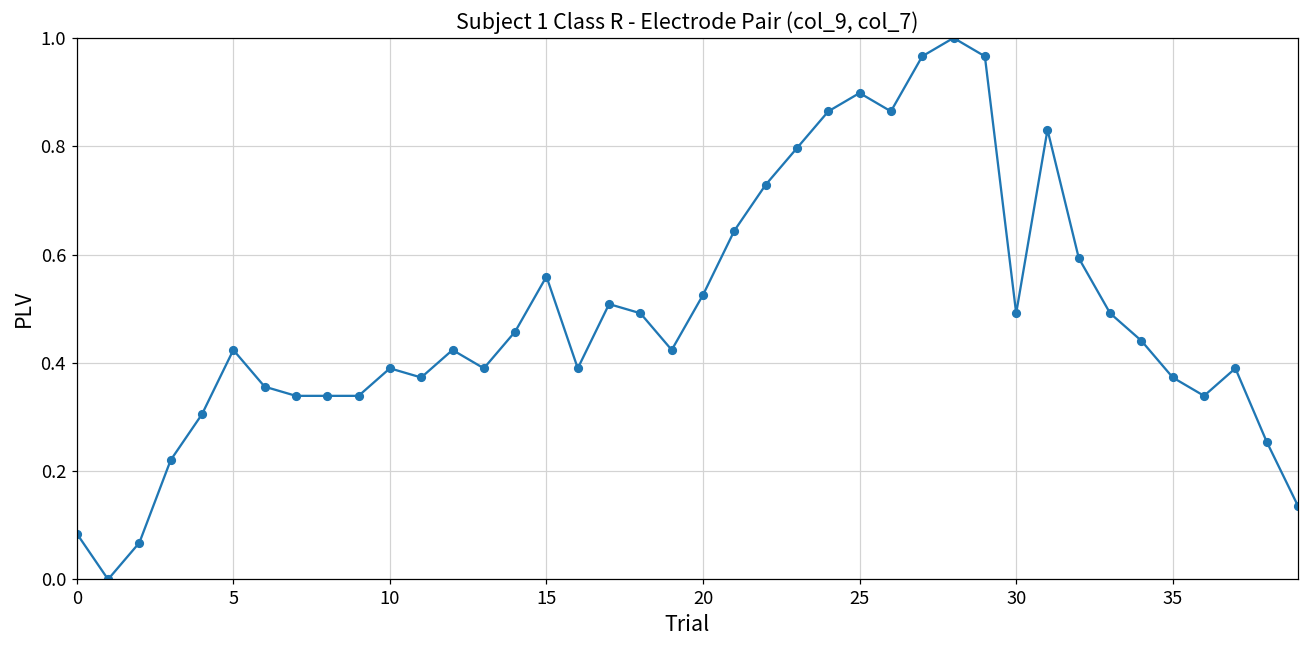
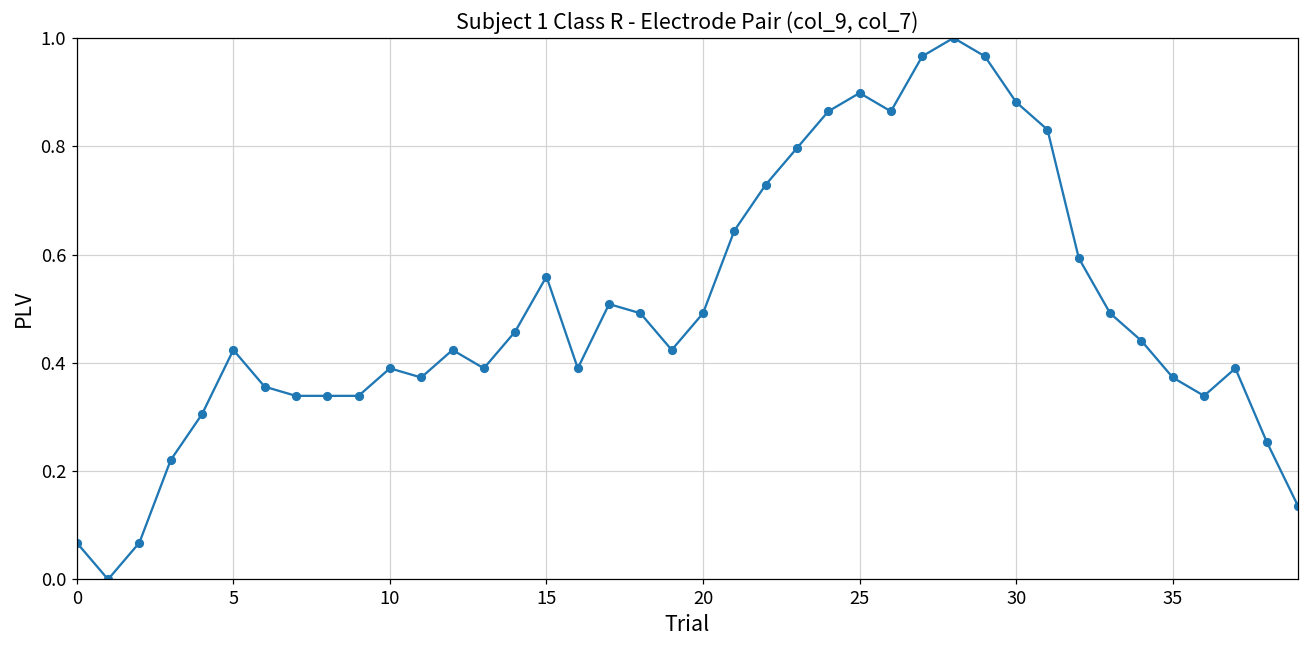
  {
-   "0": 0.08,
+   "0": 0.07,
    "5": 0.42,
    "10": 0.39,
    "15": 0.56,
-   "20": 0.53,
+   "20": 0.49,
    "25": 0.90,
-   "30": 0.49,
+   "30": 0.88,
    "35": 0.37
  }
